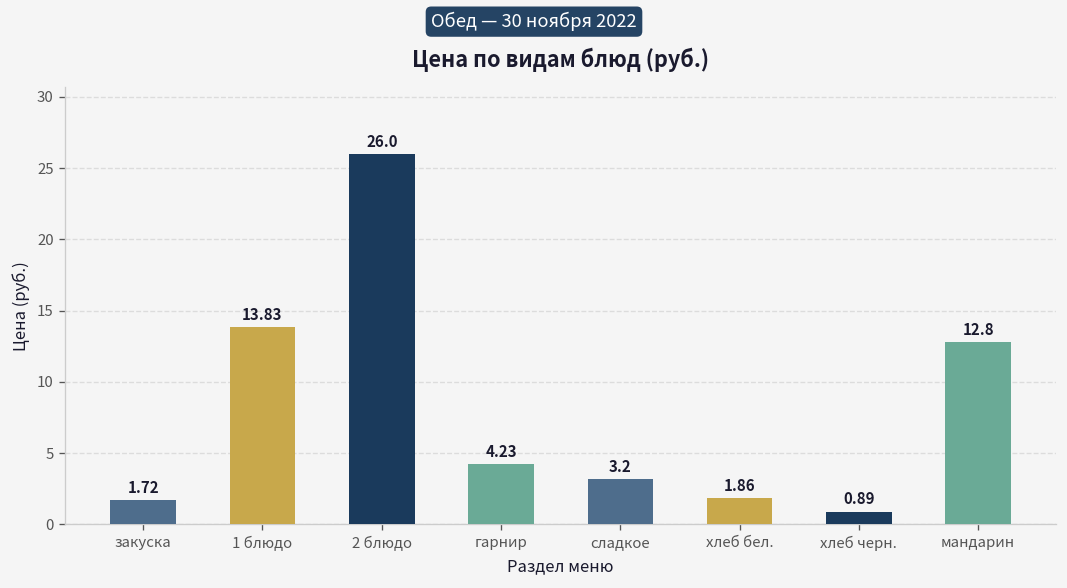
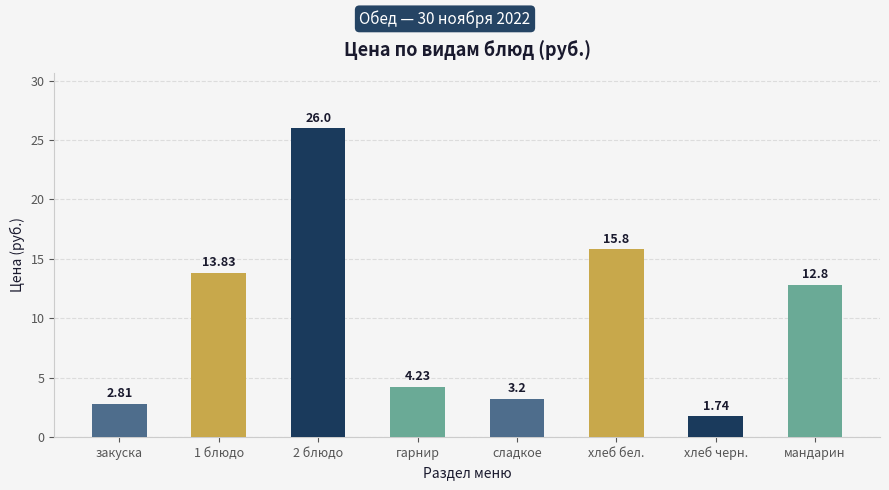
  {
-   "закуска": 1.72,
+   "закуска": 2.81,
    "1 блюдо": 13.83,
    "2 блюдо": 26.0,
    "гарнир": 4.23,
    "сладкое": 3.2,
-   "хлеб бел.": 1.86,
-   "хлеб черн.": 0.89,
+   "хлеб бел.": 15.8,
+   "хлеб черн.": 1.74,
    "мандарин": 12.8
  }
